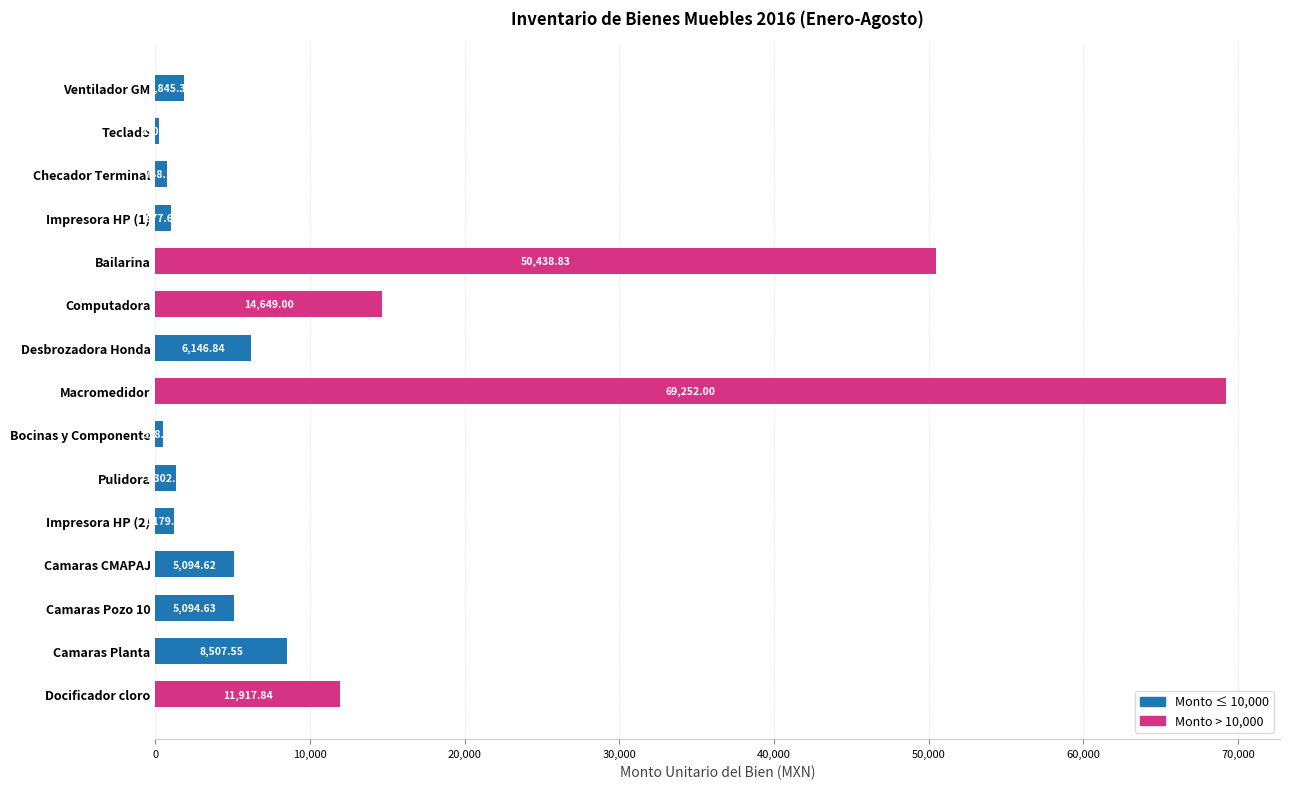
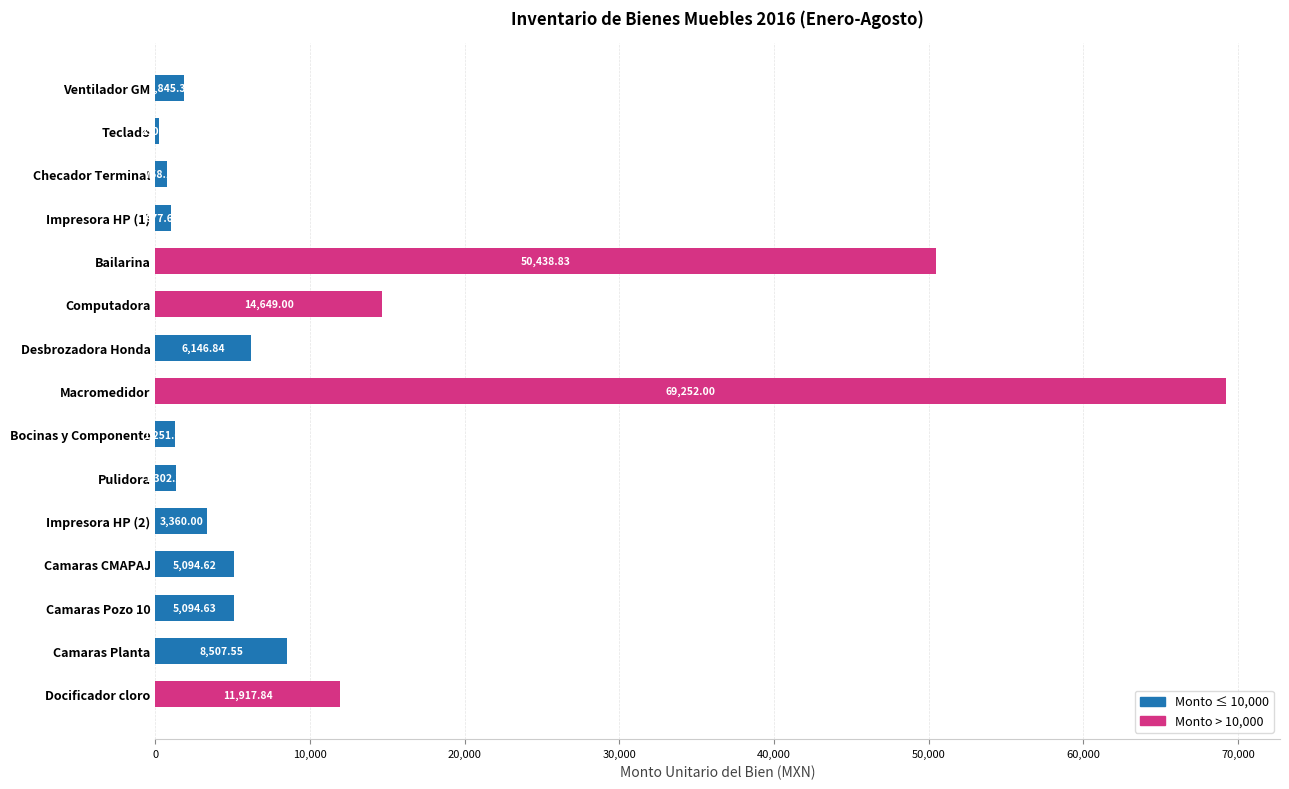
  {
    "Teclado": "300",
    "Checador Terminal": "800",
    "Impresora HP (1)": "1,000",
-   "Bocinas y Componente": "500",
+   "Bocinas y Componente": "1,300",
    "Pulidora": "1,300",
-   "Impresora HP (2)": "1,200"
+   "Impresora HP (2)": "3,400"
  }
